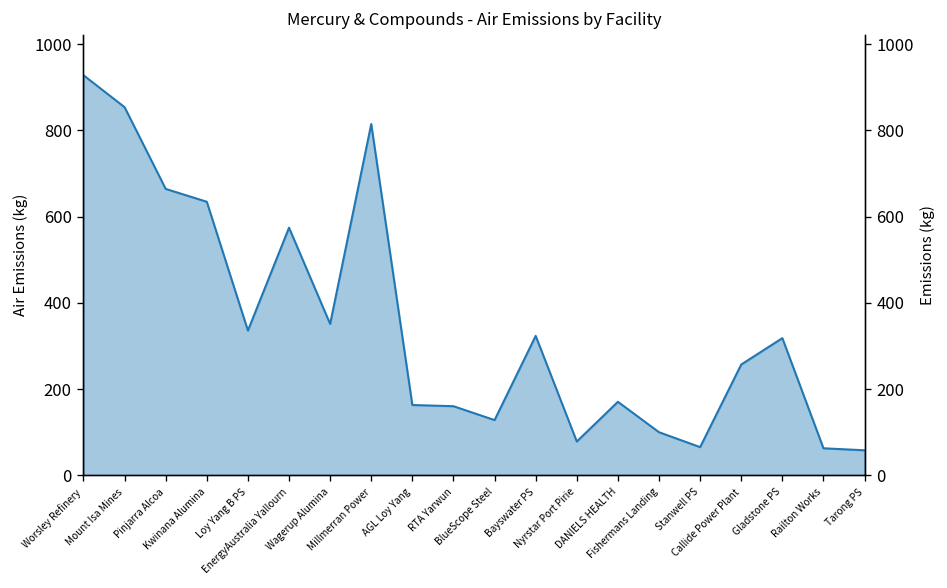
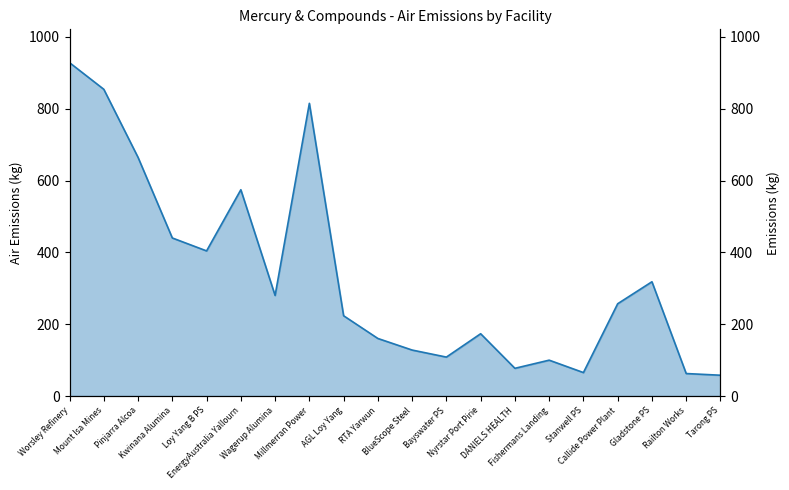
  {
    "Worsley Refinery": 930,
    "Mount Isa Mines": 850,
    "Pinjarra Alcoa": 660,
-   "Kwinana Alumina": 630,
-   "Loy Yang B PS": 340,
+   "Kwinana Alumina": 440,
+   "Loy Yang B PS": 400,
    "EnergyAustralia Yallourn": 570,
-   "Wagerup Alumina": 350,
+   "Wagerup Alumina": 280,
    "Millmerran Power": 810,
-   "AGL Loy Yang": 160,
+   "AGL Loy Yang": 220,
    "RTA Yarwun": 160,
    "BlueScope Steel": 130,
-   "Bayswater PS": 320,
-   "Nyrstar Port Pirie": 80,
-   "DANIELS HEALTH": 170,
+   "Bayswater PS": 110,
+   "Nyrstar Port Pirie": 170,
+   "DANIELS HEALTH": 80,
    "Fishermans Landing": 100,
    "Stanwell PS": 70,
    "Callide Power Plant": 260,
    "Gladstone PS": 320,
    "Railton Works": 60,
    "Tarong PS": 60
  }
